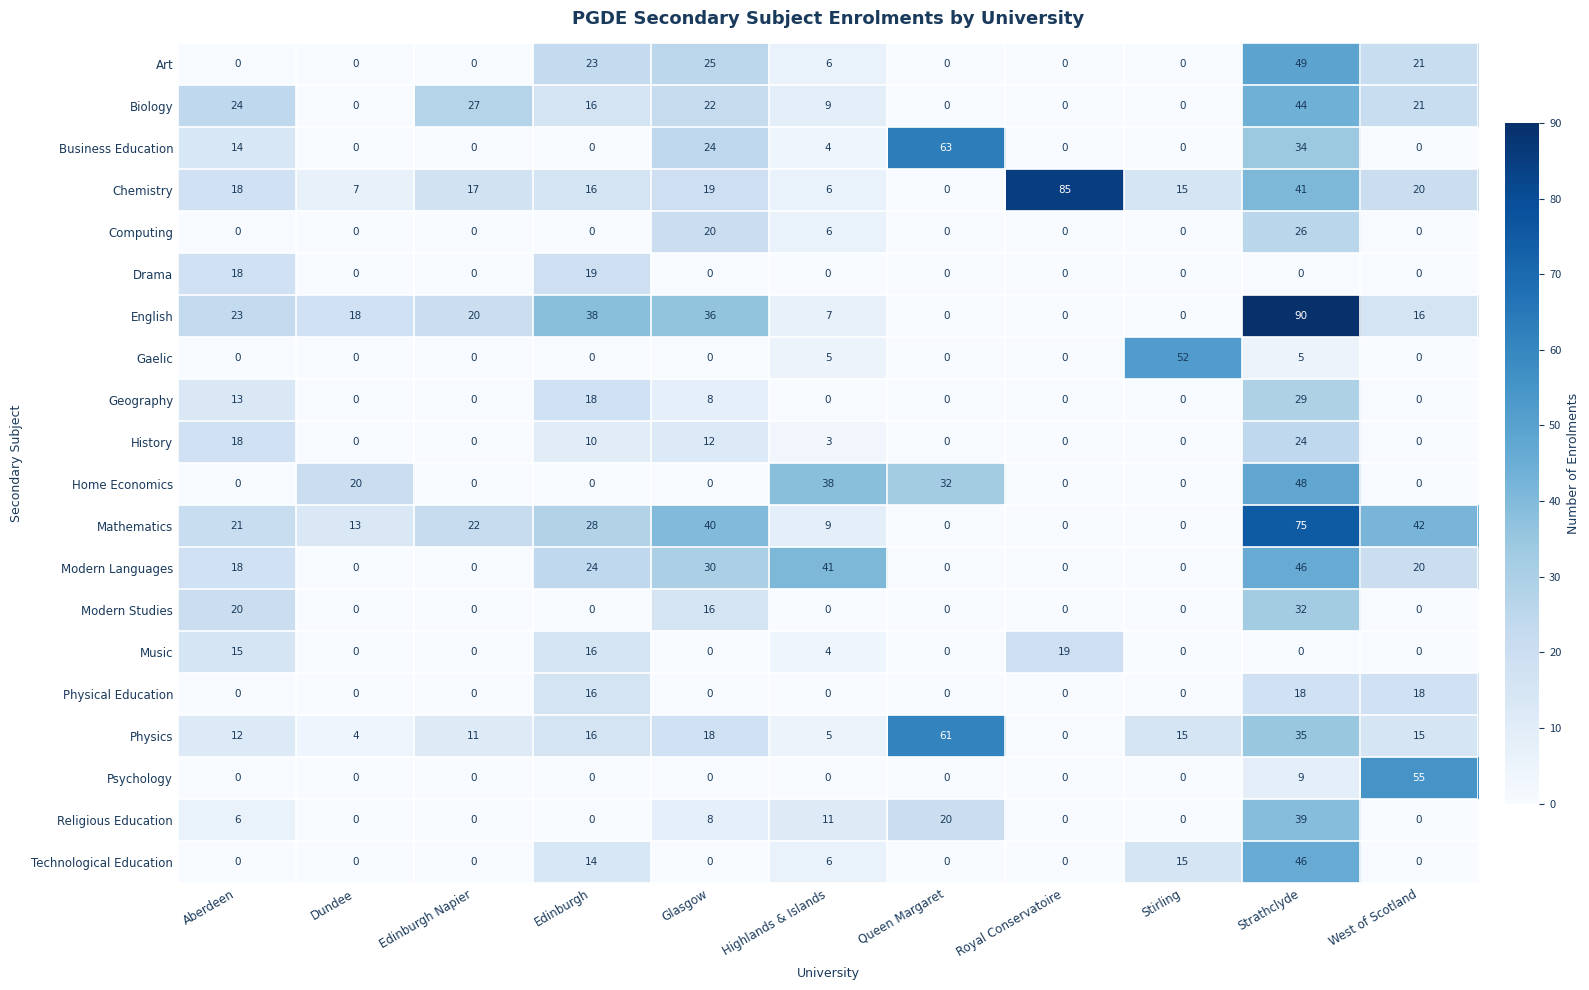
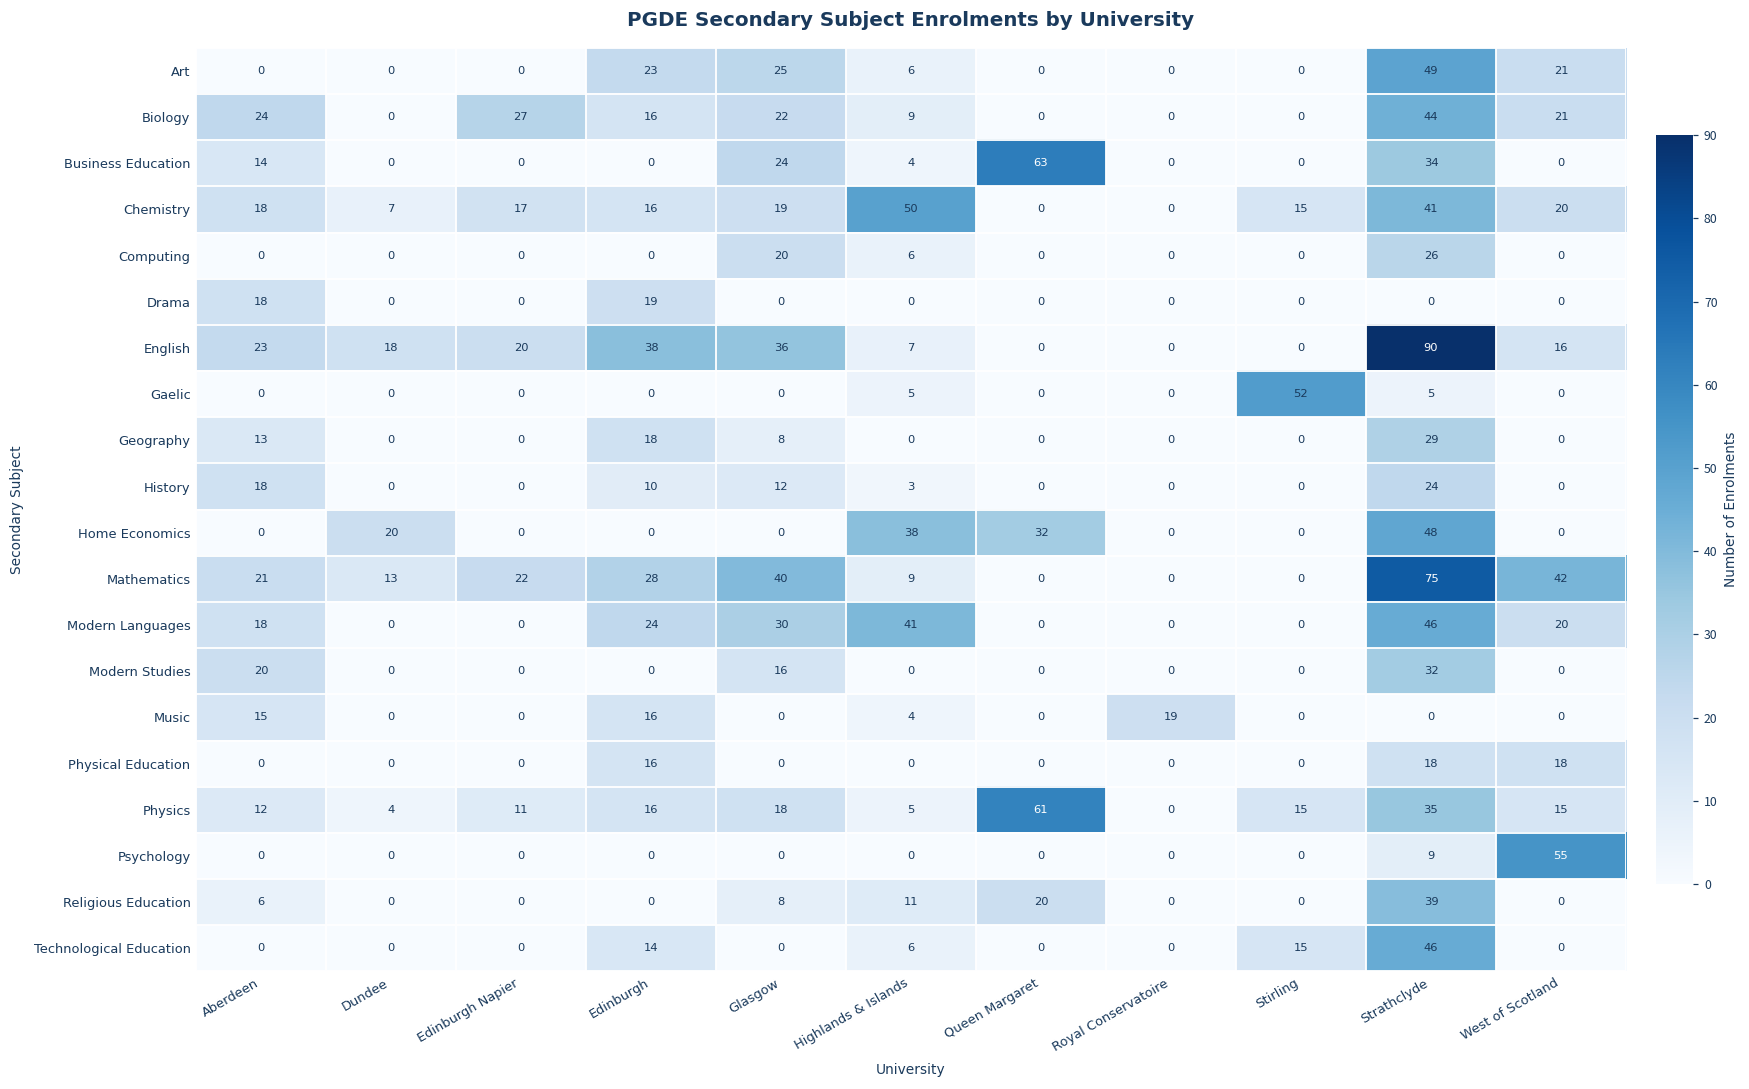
  {
    "Chemistry": {
      "Aberdeen": 18,
      "Dundee": 7,
      "Edinburgh Napier": 17,
      "Edinburgh": 16,
      "Glasgow": 19,
-     "Highlands & Islands": 6,
+     "Highlands & Islands": 50,
      "Queen Margaret": 0,
-     "Royal Conservatoire": 85,
+     "Royal Conservatoire": 0,
      "Stirling": 15,
      "Strathclyde": 41,
      "West of Scotland": 20
    }
  }
